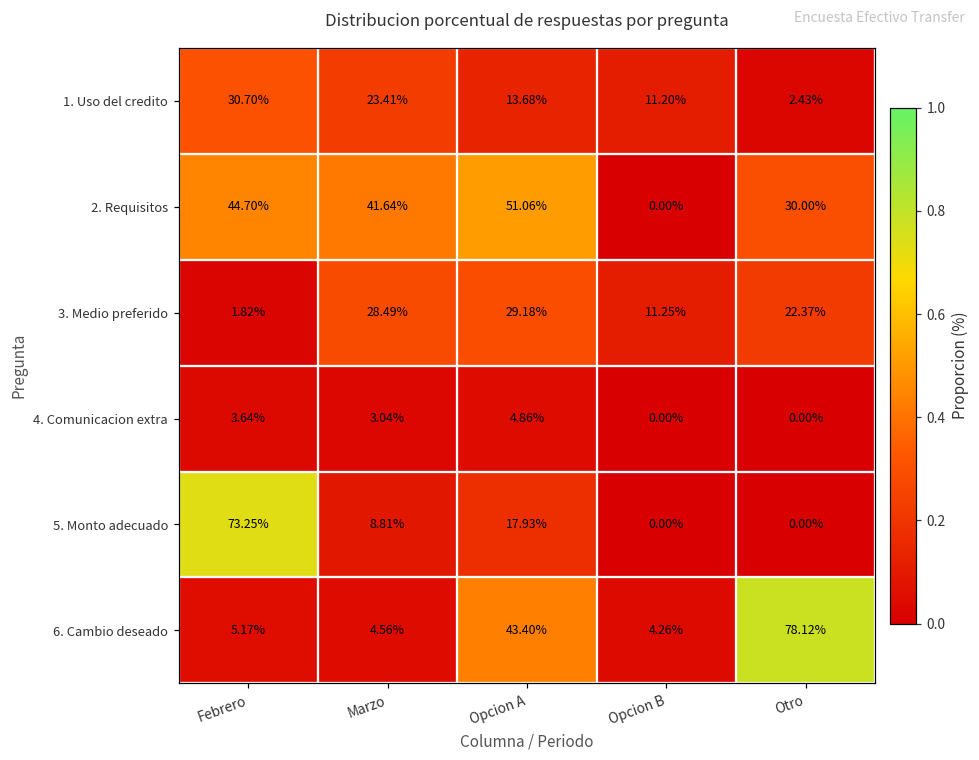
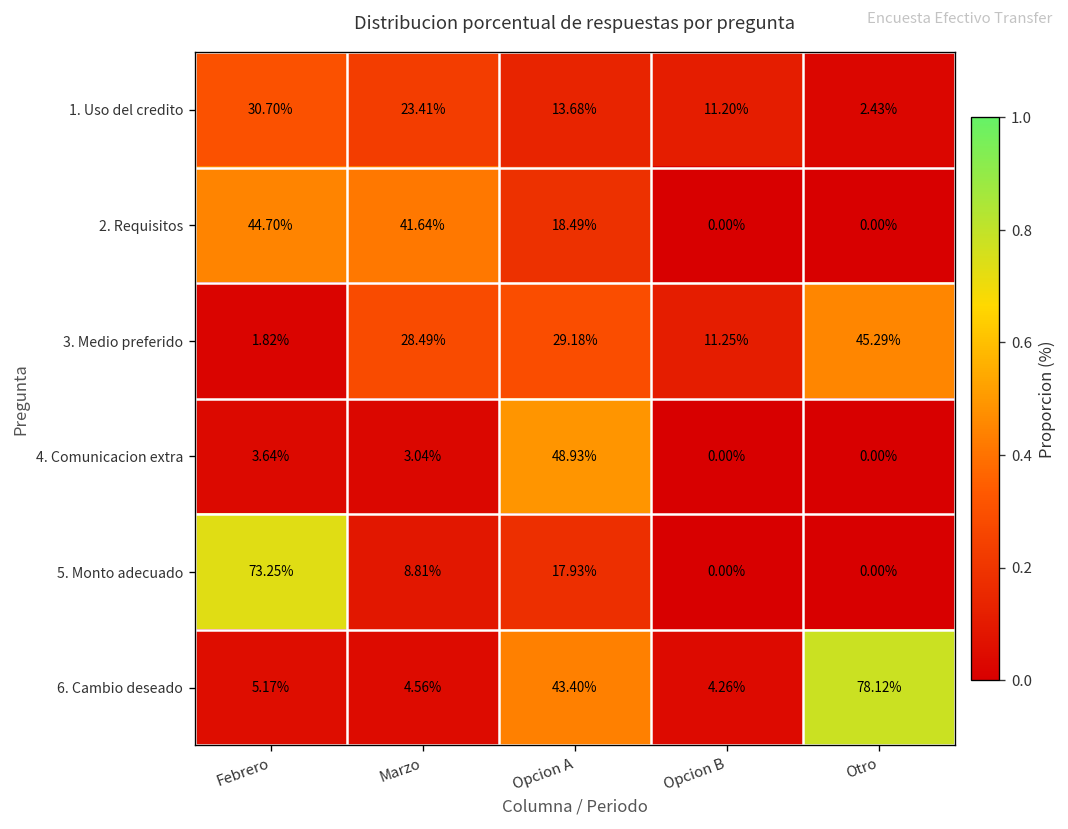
  {
    "1. Uso del credito": {
      "Febrero": "30.70%",
      "Marzo": "23.41%",
      "Opcion A": "13.68%",
      "Opcion B": "11.20%",
      "Otro": "2.43%"
    },
    "2. Requisitos": {
      "Febrero": "44.70%",
      "Marzo": "41.64%",
-     "Opcion A": "51.06%",
+     "Opcion A": "18.49%",
      "Opcion B": "0.00%",
-     "Otro": "30.00%"
+     "Otro": "0.00%"
    },
    "3. Medio preferido": {
      "Febrero": "1.82%",
      "Marzo": "28.49%",
      "Opcion A": "29.18%",
      "Opcion B": "11.25%",
-     "Otro": "22.37%"
+     "Otro": "45.29%"
    },
    "4. Comunicacion extra": {
      "Febrero": "3.64%",
      "Marzo": "3.04%",
-     "Opcion A": "4.86%",
+     "Opcion A": "48.93%",
      "Opcion B": "0.00%",
      "Otro": "0.00%"
    },
    "5. Monto adecuado": {
      "Febrero": "73.25%",
      "Marzo": "8.81%",
      "Opcion A": "17.93%",
      "Opcion B": "0.00%",
      "Otro": "0.00%"
    },
    "6. Cambio deseado": {
      "Febrero": "5.17%",
      "Marzo": "4.56%",
      "Opcion A": "43.40%",
      "Opcion B": "4.26%",
      "Otro": "78.12%"
    }
  }
